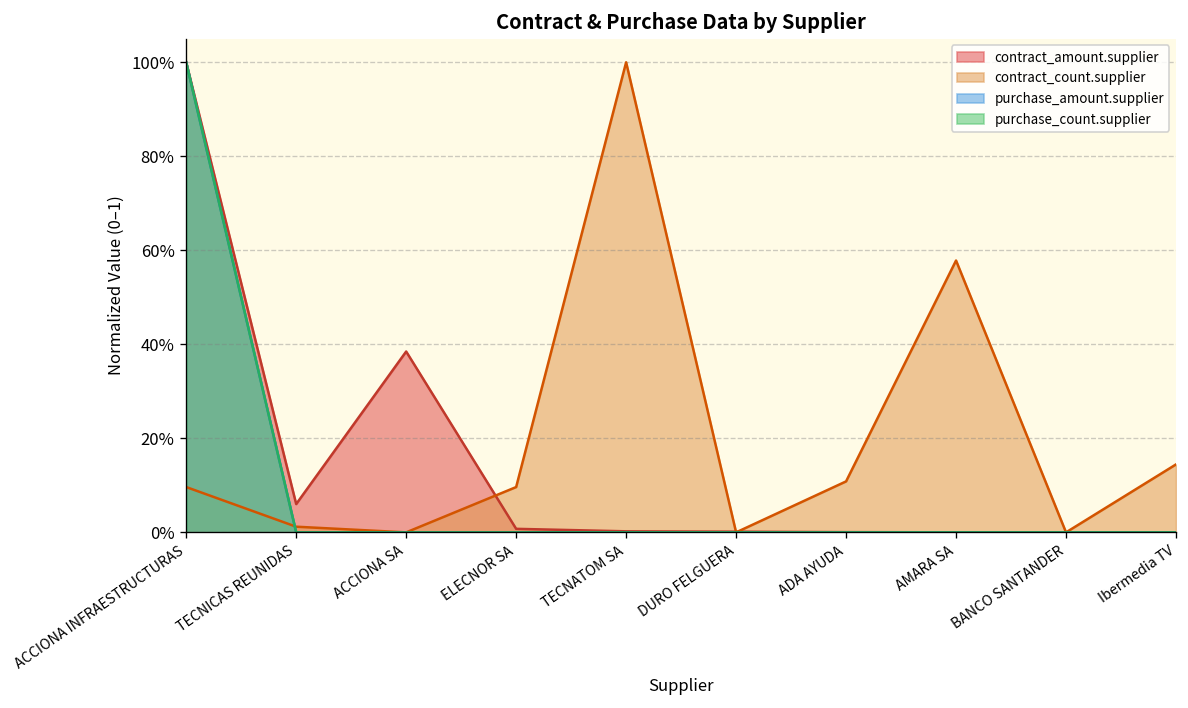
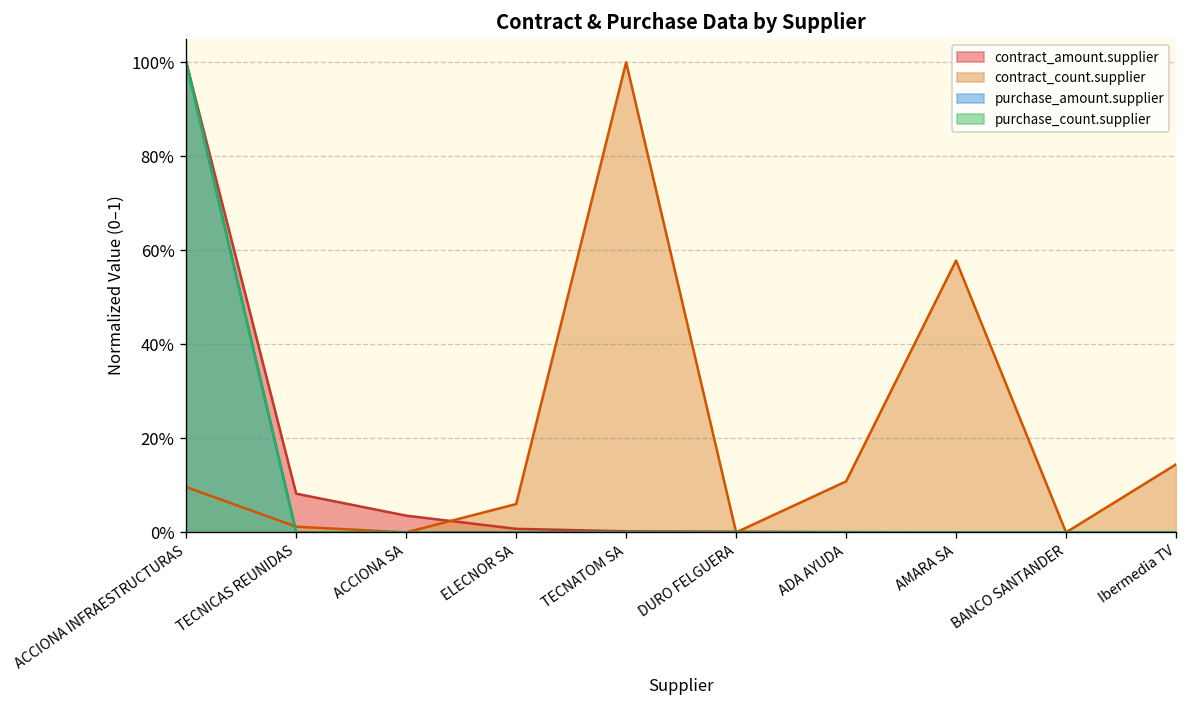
  {
    "contract_amount.supplier": {
-     "TECNICAS REUNIDAS": "6%",
-     "ACCIONA SA": "38%",
+     "TECNICAS REUNIDAS": "8%",
+     "ACCIONA SA": "4%",
      "ELECNOR SA": "1%"
    },
    "contract_count.supplier": {
      "ACCIONA INFRAESTRUCTURAS": "10%",
      "TECNICAS REUNIDAS": "1%",
-     "ELECNOR SA": "10%",
+     "ELECNOR SA": "6%",
      "TECNATOM SA": "100%",
      "ADA AYUDA": "11%",
      "AMARA SA": "58%",
      "Ibermedia TV": "14%"
    },
    "purchase_count.supplier": {
      "TECNICAS REUNIDAS": "0%",
      "ELECNOR SA": "0%"
    }
  }
